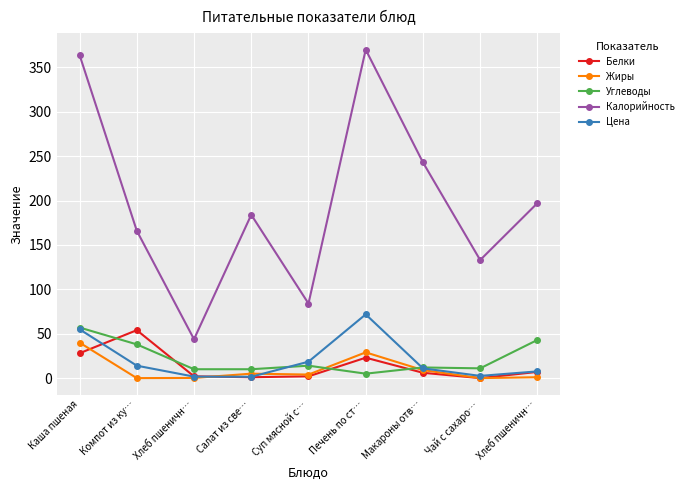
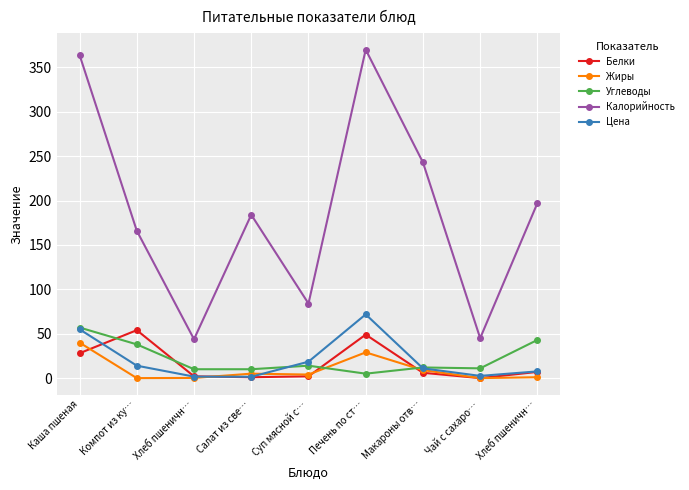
  {
    "Белки": {
      "Каша пшеная": 30,
      "Компот из ку…": 50,
-     "Печень по ст…": 20,
+     "Печень по ст…": 50,
      "Макароны отв…": 10
    },
    "Жиры": {
      "Каша пшеная": 40,
      "Компот из ку…": 0,
      "Салат из све…": 10,
      "Печень по ст…": 30
    },
    "Углеводы": {
      "Компот из ку…": 40,
      "Салат из све…": 10,
      "Суп мясной с…": 10,
      "Печень по ст…": 10,
      "Чай с сахаро…": 10
    },
    "Калорийность": {
      "Каша пшеная": 360,
      "Компот из ку…": 170,
      "Салат из све…": 180,
      "Суп мясной с…": 80,
      "Печень по ст…": 370,
      "Макароны отв…": 240,
-     "Чай с сахаро…": 130
+     "Чай с сахаро…": 50
    },
    "Цена": {
      "Компот из ку…": 10,
      "Суп мясной с…": 20,
      "Печень по ст…": 70
    }
  }
